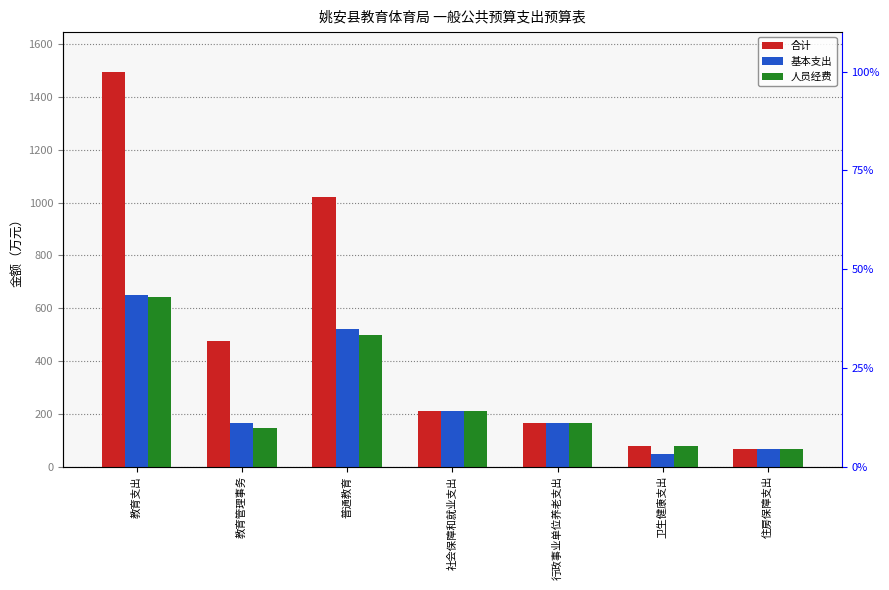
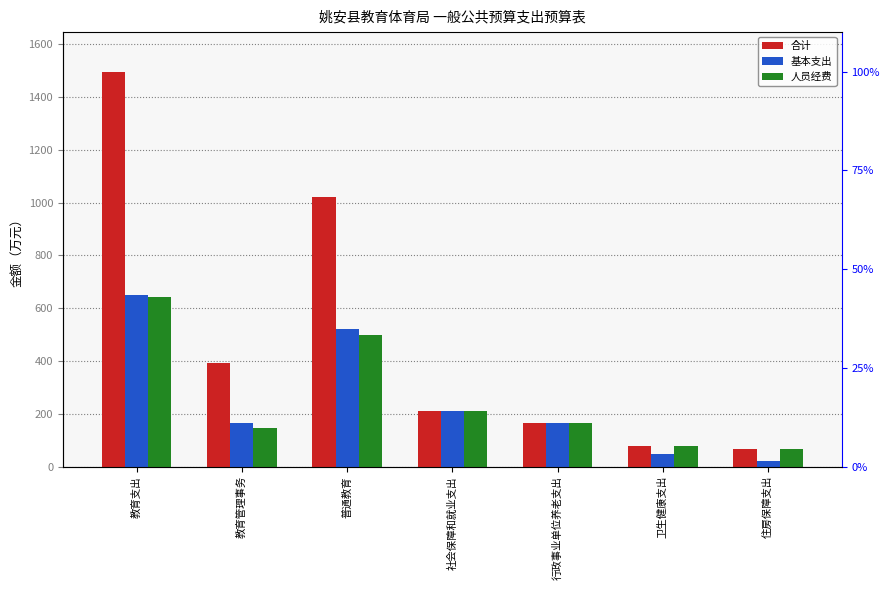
  {
    "合计": {
      "教育支出": 1500,
-     "教育管理事务": 480,
+     "教育管理事务": 390,
      "普通教育": 1020,
      "社会保障和就业支出": 210,
      "行政事业单位养老支出": 170,
      "卫生健康支出": 80,
      "住房保障支出": 70
    },
    "基本支出": {
      "教育支出": 650,
      "教育管理事务": 170,
      "普通教育": 520,
      "社会保障和就业支出": 210,
      "行政事业单位养老支出": 170,
      "卫生健康支出": 50,
-     "住房保障支出": 70
+     "住房保障支出": 20
    },
    "人员经费": {
      "教育支出": 640,
      "教育管理事务": 150,
      "普通教育": 500,
      "社会保障和就业支出": 210,
      "行政事业单位养老支出": 160,
      "卫生健康支出": 80,
      "住房保障支出": 70
    }
  }
